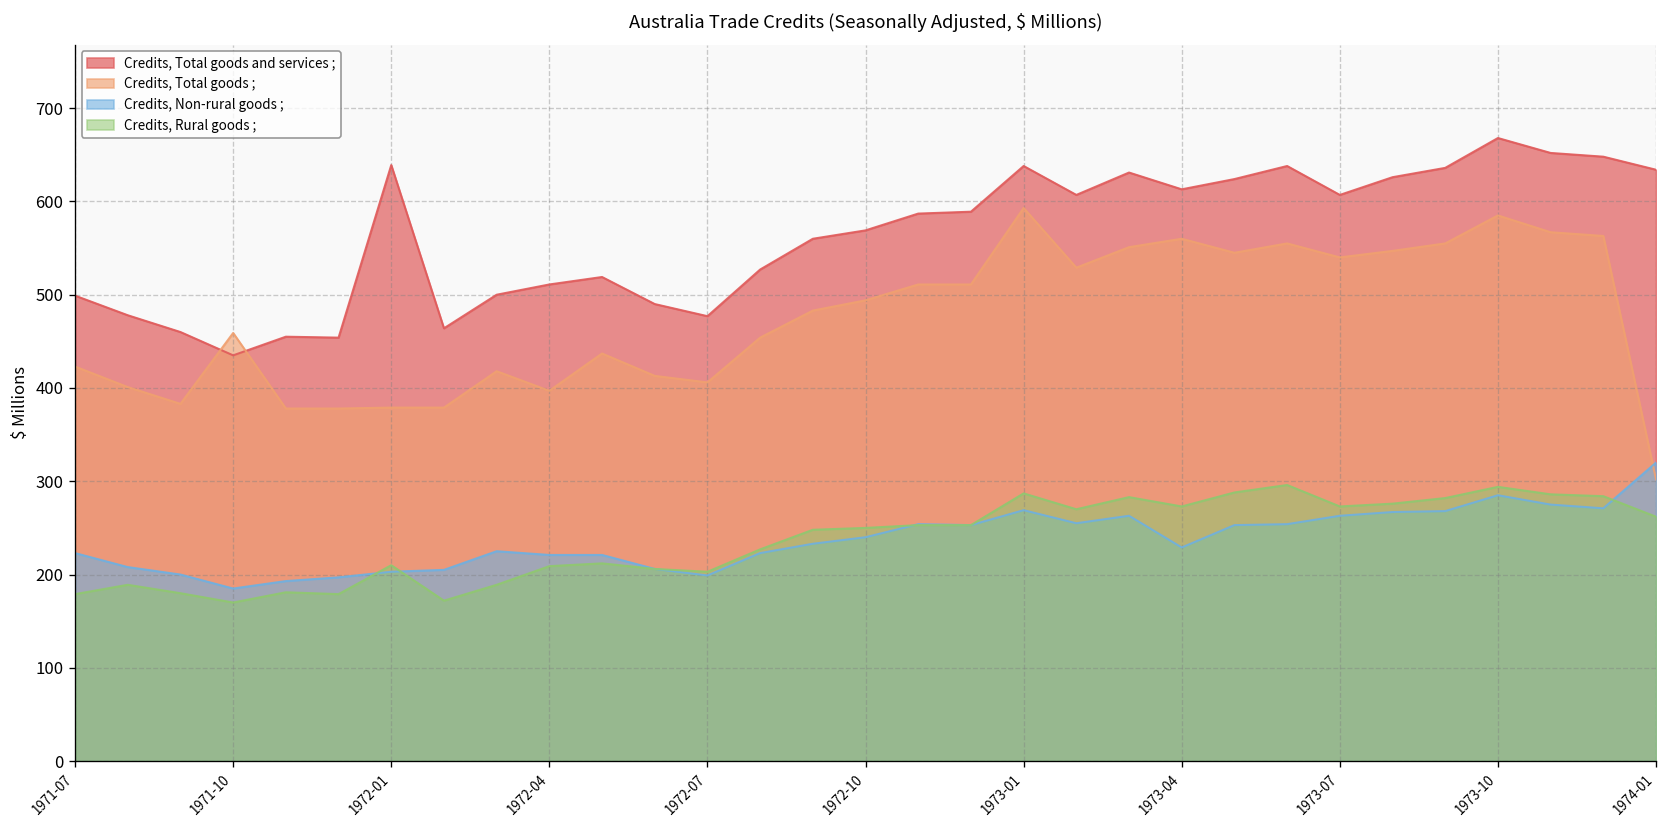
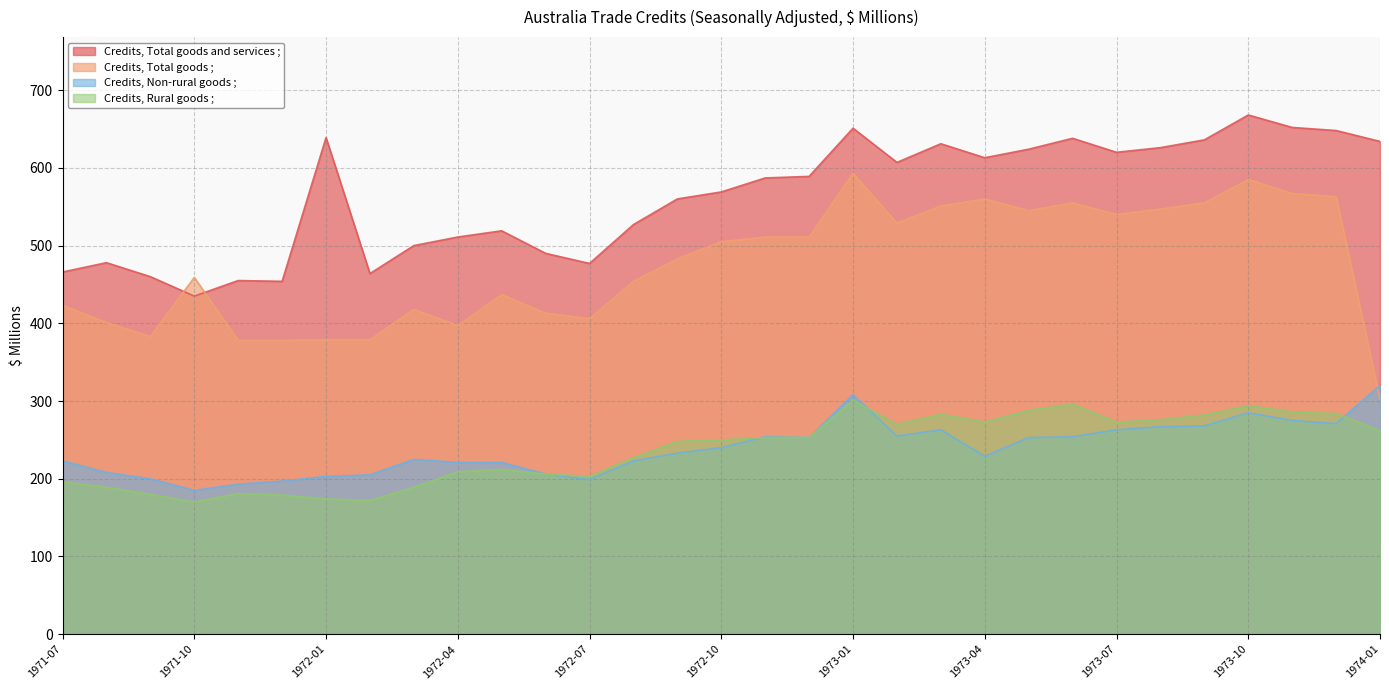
  {
    "Credits, Total goods and services ;": {
-     "1971-07": 500,
+     "1971-07": 470,
      "1971-10": 440,
      "1972-01": 640,
      "1972-04": 510,
      "1972-07": 480,
      "1972-10": 570,
-     "1973-01": 640,
+     "1973-01": 650,
      "1973-04": 610,
-     "1973-07": 610,
+     "1973-07": 620,
      "1973-10": 670,
      "1974-01": 630
    },
    "Credits, Total goods ;": {
      "1971-07": 420,
      "1971-10": 460,
      "1972-01": 380,
      "1972-04": 400,
      "1972-07": 410,
-     "1972-10": 490,
+     "1972-10": 510,
      "1973-01": 590,
      "1973-04": 560,
      "1973-07": 540,
      "1973-10": 590,
      "1974-01": 300
    },
    "Credits, Non-rural goods ;": {
      "1971-07": 220,
      "1971-10": 190,
      "1972-01": 200,
      "1972-04": 220,
      "1972-07": 200,
      "1972-10": 240,
-     "1973-01": 270,
+     "1973-01": 310,
      "1973-04": 230,
      "1973-07": 260,
      "1973-10": 290,
      "1974-01": 320
    },
    "Credits, Rural goods ;": {
-     "1971-07": 180,
+     "1971-07": 200,
      "1971-10": 170,
-     "1972-01": 210,
+     "1972-01": 170,
      "1972-04": 210,
      "1972-07": 200,
      "1972-10": 250,
-     "1973-01": 290,
+     "1973-01": 300,
      "1973-04": 270,
      "1973-07": 270,
      "1973-10": 290,
      "1974-01": 260
    }
  }
